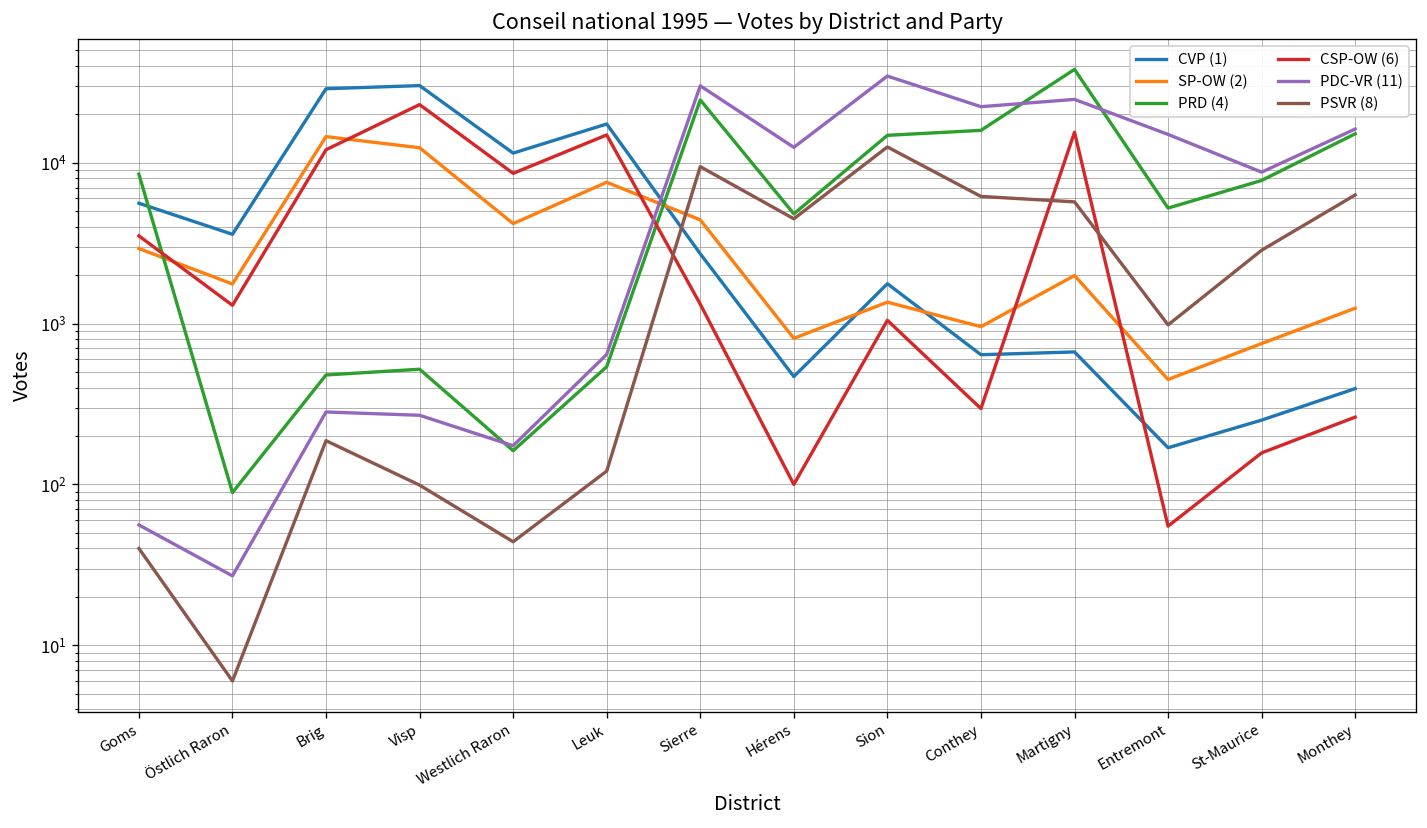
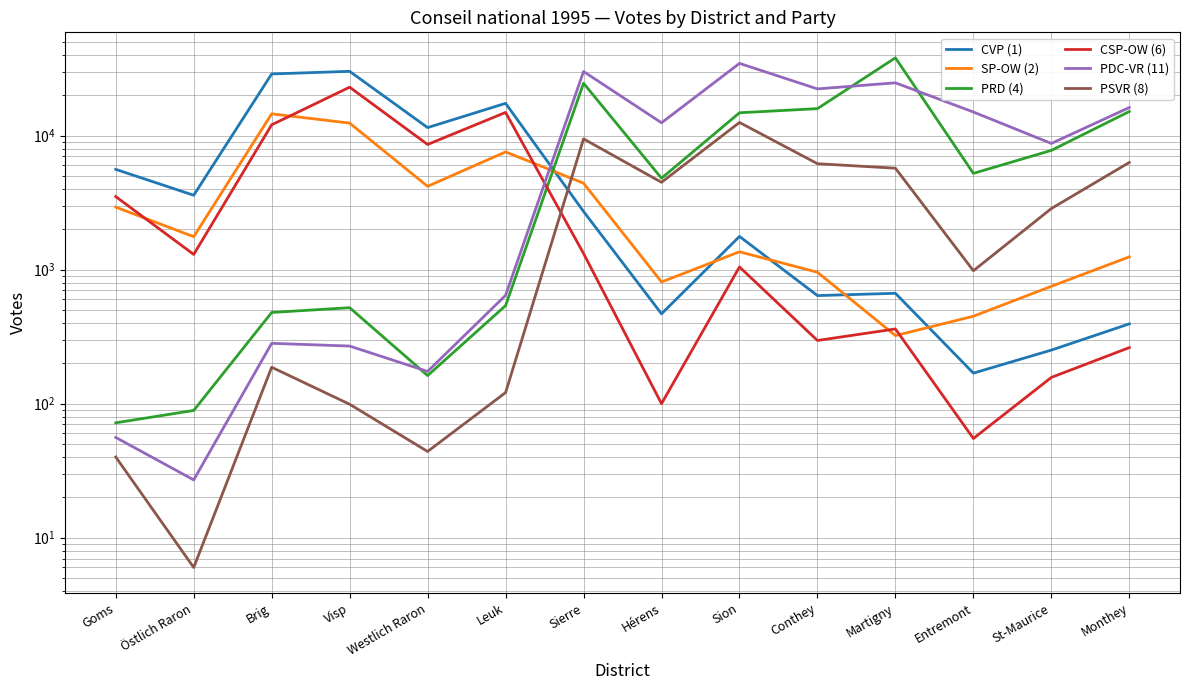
  {
    "CVP (1)": {
      "Goms": 5600,
      "Östlich Raron": 3600,
      "Brig": 29000,
      "Visp": 30000,
      "Westlich Raron": 11000,
      "Leuk": 17000,
      "Sierre": 2700,
      "Hérens": 470,
      "Sion": 1800,
      "Conthey": 600,
      "Martigny": 700,
      "Entremont": 170,
      "St-Maurice": 250,
      "Monthey": 390
    },
    "SP-OW (2)": {
      "Goms": 2900,
      "Östlich Raron": 1800,
      "Brig": 15000,
      "Visp": 12000,
      "Westlich Raron": 4200,
      "Leuk": 8000,
      "Sierre": 4400,
      "Hérens": 800,
      "Sion": 1400,
      "Conthey": 1000,
-     "Martigny": 2000,
+     "Martigny": 320,
      "Entremont": 450,
      "St-Maurice": 800,
      "Monthey": 1200
    },
    "PRD (4)": {
-     "Goms": 8000,
+     "Goms": 70,
      "Östlich Raron": 90,
      "Brig": 480,
      "Visp": 520,
      "Westlich Raron": 160,
      "Leuk": 540,
      "Sierre": 25000,
      "Hérens": 4800,
      "Sion": 15000,
      "Conthey": 16000,
      "Martigny": 38000,
      "Entremont": 5200,
      "St-Maurice": 8000,
      "Monthey": 15000
    },
    "CSP-OW (6)": {
      "Goms": 3500,
      "Östlich Raron": 1300,
      "Brig": 12000,
      "Visp": 23000,
      "Westlich Raron": 9000,
      "Leuk": 15000,
      "Sierre": 1300,
      "Hérens": 100,
      "Sion": 1000,
      "Conthey": 300,
-     "Martigny": 15000,
+     "Martigny": 360,
      "Entremont": 55,
      "St-Maurice": 160,
      "Monthey": 260
    },
    "PDC-VR (11)": {
      "Goms": 56,
      "Östlich Raron": 27,
      "Brig": 280,
      "Visp": 270,
      "Westlich Raron": 170,
      "Leuk": 600,
      "Sierre": 30000,
      "Hérens": 12000,
      "Sion": 35000,
      "Conthey": 22000,
      "Martigny": 25000,
      "Entremont": 15000,
      "St-Maurice": 9000,
      "Monthey": 16000
    },
    "PSVR (8)": {
      "Goms": 40,
      "Östlich Raron": 6,
      "Brig": 190,
      "Visp": 100,
      "Westlich Raron": 44,
      "Leuk": 120,
      "Sierre": 9000,
      "Hérens": 4500,
      "Sion": 13000,
      "Conthey": 6000,
      "Martigny": 5700,
      "Entremont": 1000,
      "St-Maurice": 2900,
      "Monthey": 6000
    }
  }
